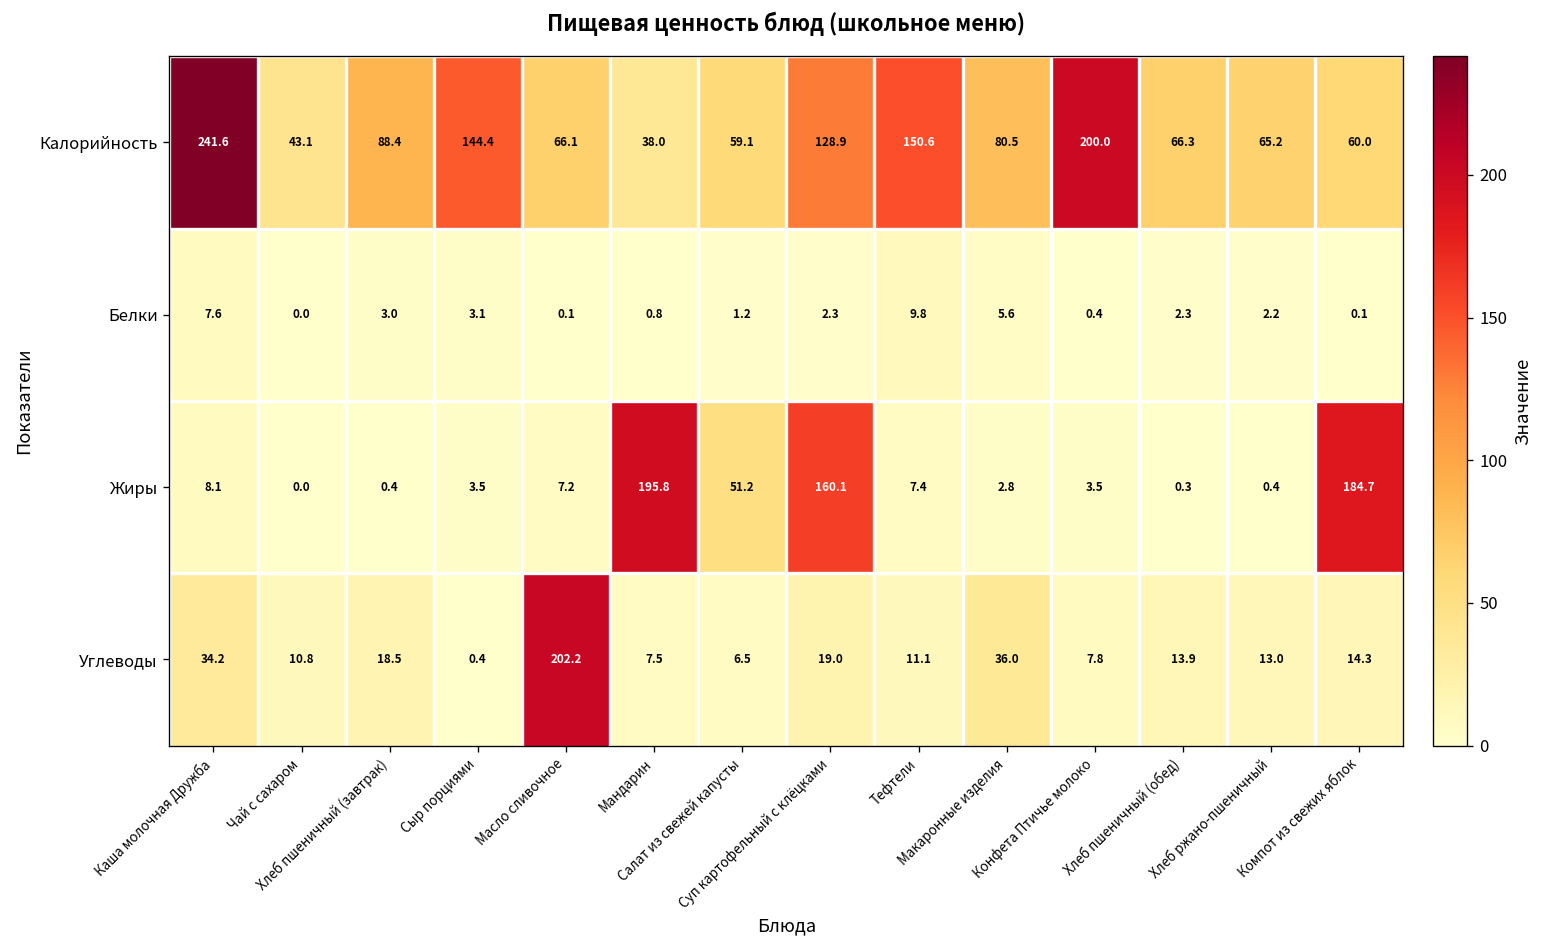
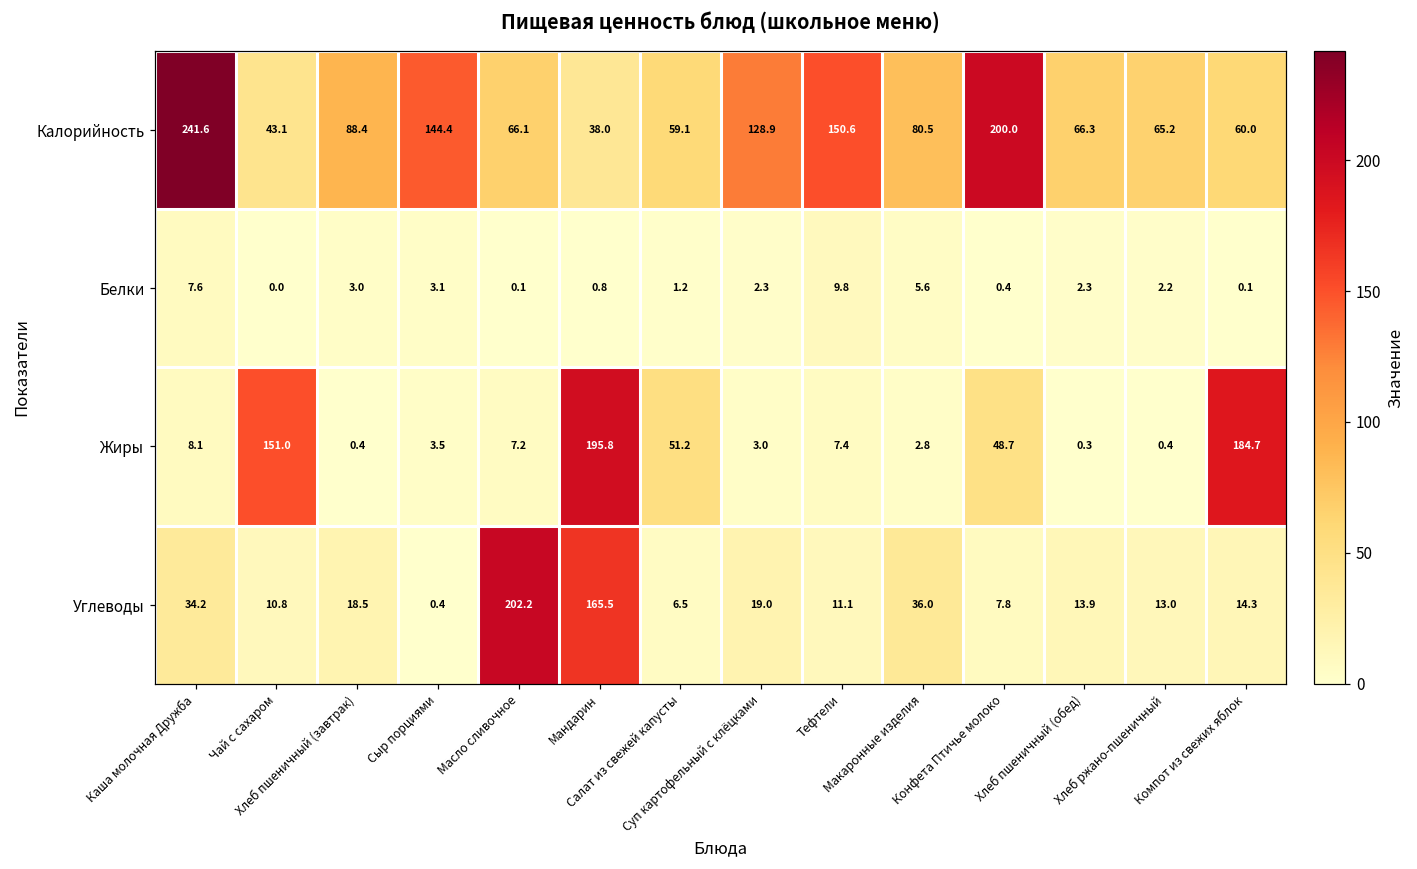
  {
    "Калорийность": {
      "Каша молочная Дружба": 241.6,
      "Чай с сахаром": 43.1,
      "Хлеб пшеничный (завтрак)": 88.4,
      "Сыр порциями": 144.4,
      "Масло сливочное": 66.1,
      "Мандарин": 38.0,
      "Салат из свежей капусты": 59.1,
      "Суп картофельный с клёцками": 128.9,
      "Тефтели": 150.6,
      "Макаронные изделия": 80.5,
      "Конфета Птичье молоко": 200.0,
      "Хлеб пшеничный (обед)": 66.3,
      "Хлеб ржано-пшеничный": 65.2,
      "Компот из свежих яблок": 60.0
    },
    "Белки": {
      "Каша молочная Дружба": 7.6,
      "Чай с сахаром": 0.0,
      "Хлеб пшеничный (завтрак)": 3.0,
      "Сыр порциями": 3.1,
      "Масло сливочное": 0.1,
      "Мандарин": 0.8,
      "Салат из свежей капусты": 1.2,
      "Суп картофельный с клёцками": 2.3,
      "Тефтели": 9.8,
      "Макаронные изделия": 5.6,
      "Конфета Птичье молоко": 0.4,
      "Хлеб пшеничный (обед)": 2.3,
      "Хлеб ржано-пшеничный": 2.2,
      "Компот из свежих яблок": 0.1
    },
    "Жиры": {
      "Каша молочная Дружба": 8.1,
-     "Чай с сахаром": 0.0,
+     "Чай с сахаром": 151.0,
      "Хлеб пшеничный (завтрак)": 0.4,
      "Сыр порциями": 3.5,
      "Масло сливочное": 7.2,
      "Мандарин": 195.8,
      "Салат из свежей капусты": 51.2,
-     "Суп картофельный с клёцками": 160.1,
+     "Суп картофельный с клёцками": 3.0,
      "Тефтели": 7.4,
      "Макаронные изделия": 2.8,
-     "Конфета Птичье молоко": 3.5,
+     "Конфета Птичье молоко": 48.7,
      "Хлеб пшеничный (обед)": 0.3,
      "Хлеб ржано-пшеничный": 0.4,
      "Компот из свежих яблок": 184.7
    },
    "Углеводы": {
      "Каша молочная Дружба": 34.2,
      "Чай с сахаром": 10.8,
      "Хлеб пшеничный (завтрак)": 18.5,
      "Сыр порциями": 0.4,
      "Масло сливочное": 202.2,
-     "Мандарин": 7.5,
+     "Мандарин": 165.5,
      "Салат из свежей капусты": 6.5,
      "Суп картофельный с клёцками": 19.0,
      "Тефтели": 11.1,
      "Макаронные изделия": 36.0,
      "Конфета Птичье молоко": 7.8,
      "Хлеб пшеничный (обед)": 13.9,
      "Хлеб ржано-пшеничный": 13.0,
      "Компот из свежих яблок": 14.3
    }
  }
